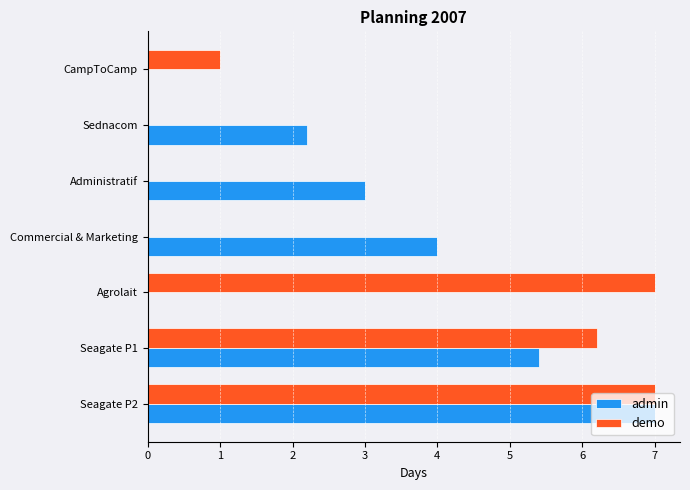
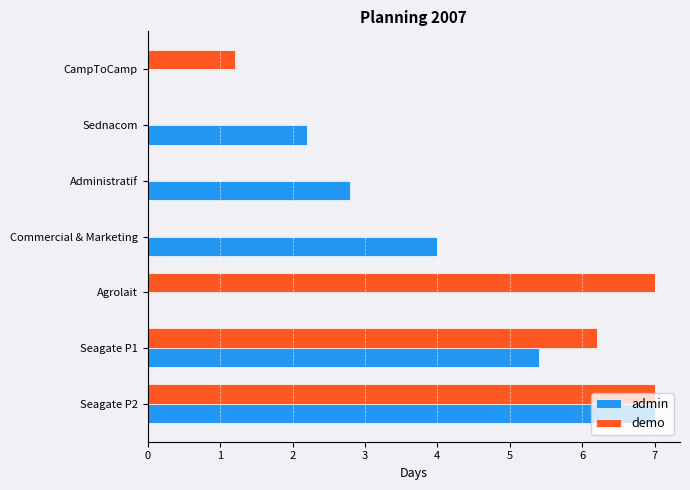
  {
    "admin": {
      "CampToCamp": 0.0,
      "Sednacom": 2.2,
-     "Administratif": 3.0,
+     "Administratif": 2.8,
      "Commercial & Marketing": 4.0,
      "Agrolait": 0.0,
      "Seagate P1": 5.4
    },
    "demo": {
-     "CampToCamp": 1.0,
+     "CampToCamp": 1.2,
      "Sednacom": 0.0,
      "Administratif": 0.0,
      "Commercial & Marketing": 0.0,
      "Agrolait": 7.0,
      "Seagate P1": 6.2
    }
  }
